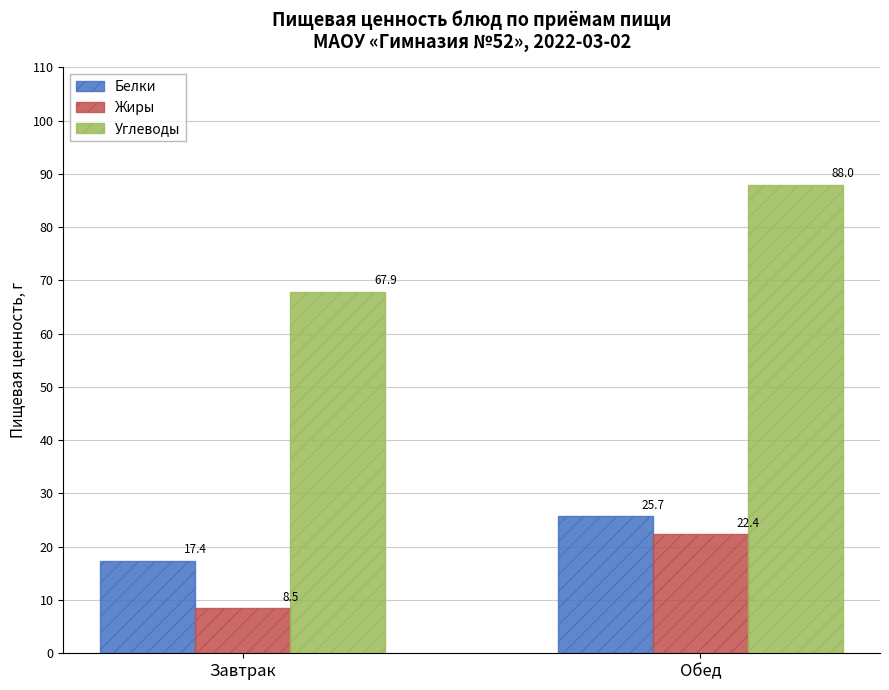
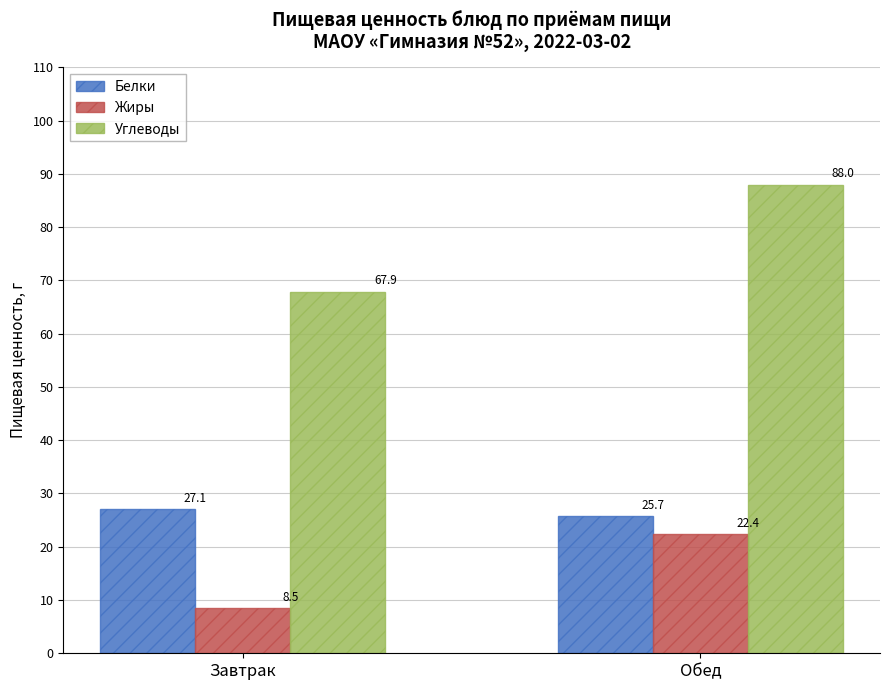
  {
    "Белки": {
-     "Завтрак": 17.4
+     "Завтрак": 27.1
    },
    "Жиры": {
      "Завтрак": 9,
      "Обед": 22
    }
  }
